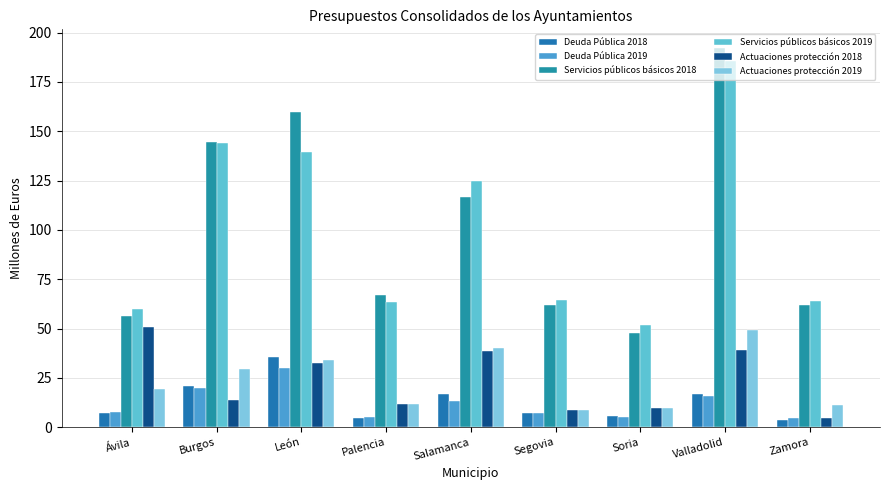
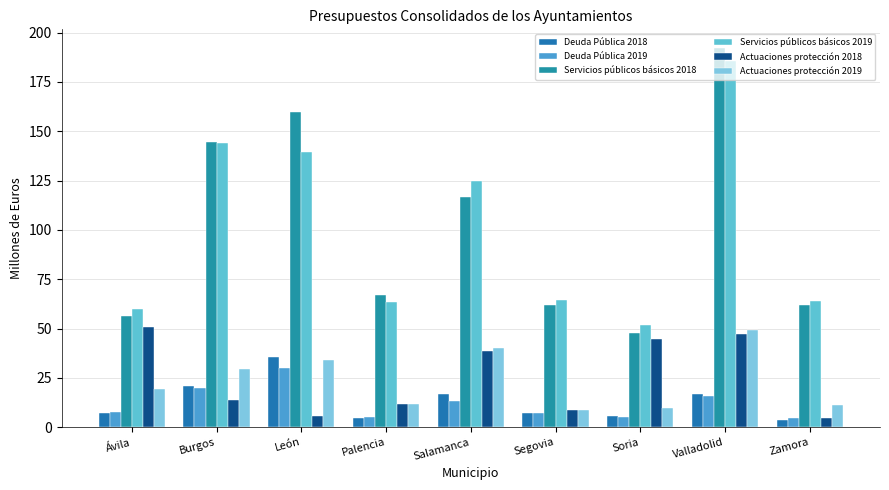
  {
    "Actuaciones protección 2018": {
      "Ávila": 51,
      "Burgos": 14,
-     "León": 33,
+     "León": 6,
      "Palencia": 12,
      "Salamanca": 39,
      "Segovia": 9,
-     "Soria": 10,
-     "Valladolid": 39,
+     "Soria": 45,
+     "Valladolid": 47,
      "Zamora": 5
    }
  }
